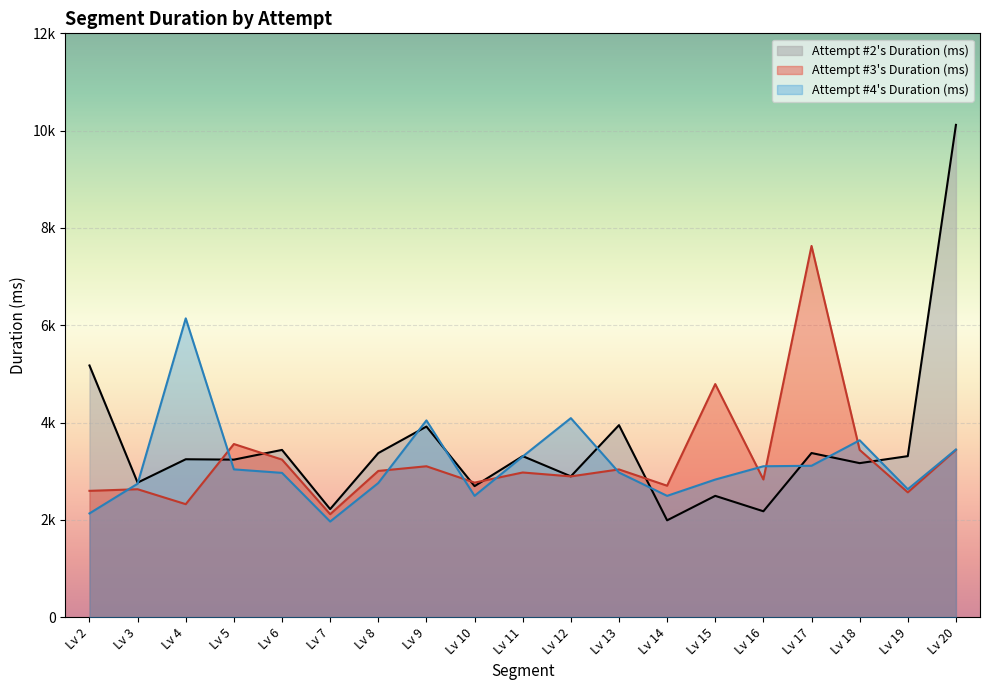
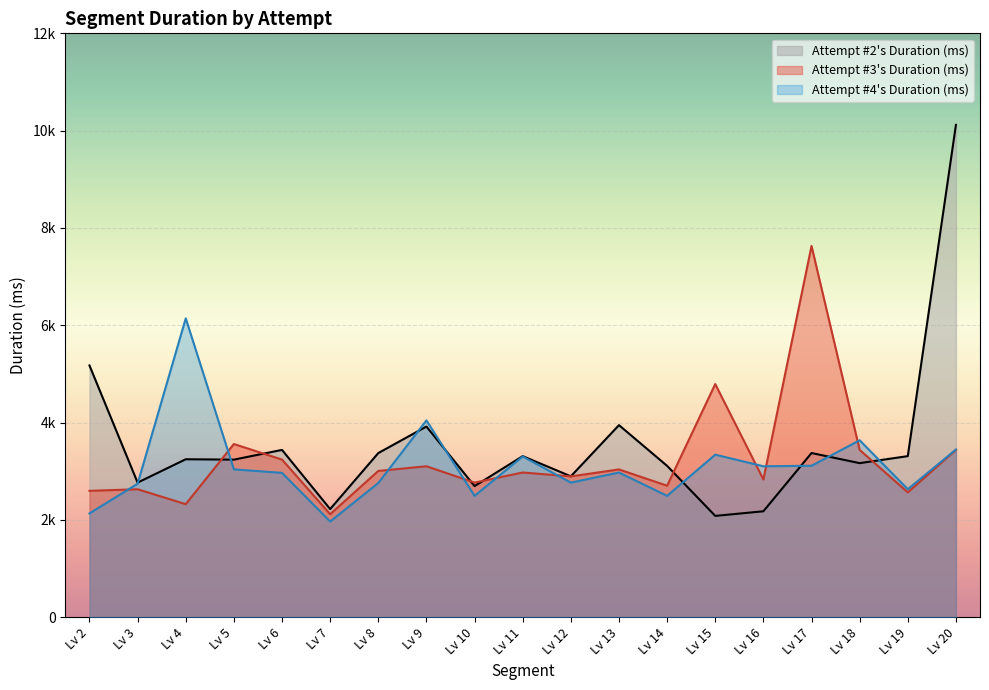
  {
    "Attempt #2's Duration (ms)": {
      "Lv 2": 5200,
      "Lv 4": 3200,
      "Lv 5": 3200,
      "Lv 6": 3400,
      "Lv 7": 2200,
      "Lv 8": 3400,
      "Lv 9": 3900,
      "Lv 10": 2700,
      "Lv 13": 3900,
-     "Lv 14": 2000,
-     "Lv 15": 2500,
+     "Lv 14": 3100,
+     "Lv 15": 2100,
      "Lv 16": 2200,
      "Lv 17": 3400,
      "Lv 18": 3200,
      "Lv 19": 3300,
      "Lv 20": 10100
    },
    "Attempt #3's Duration (ms)": {
      "Lv 2": 2600,
      "Lv 3": 2600,
      "Lv 4": 2300,
      "Lv 5": 3600,
      "Lv 6": 3200,
      "Lv 7": 2100,
      "Lv 8": 3000,
      "Lv 9": 3100,
      "Lv 10": 2800,
      "Lv 11": 3000,
      "Lv 13": 3000,
      "Lv 14": 2700,
      "Lv 15": 4800,
      "Lv 16": 2800,
      "Lv 17": 7600,
      "Lv 18": 3400,
      "Lv 19": 2600
    },
    "Attempt #4's Duration (ms)": {
      "Lv 2": 2100,
      "Lv 4": 6100,
      "Lv 5": 3000,
      "Lv 6": 3000,
      "Lv 7": 2000,
      "Lv 8": 2800,
      "Lv 9": 4000,
      "Lv 10": 2500,
-     "Lv 12": 4100,
+     "Lv 12": 2800,
      "Lv 13": 3000,
      "Lv 14": 2500,
-     "Lv 15": 2800,
+     "Lv 15": 3300,
      "Lv 16": 3100,
      "Lv 17": 3100,
      "Lv 18": 3600,
      "Lv 19": 2600
    }
  }
